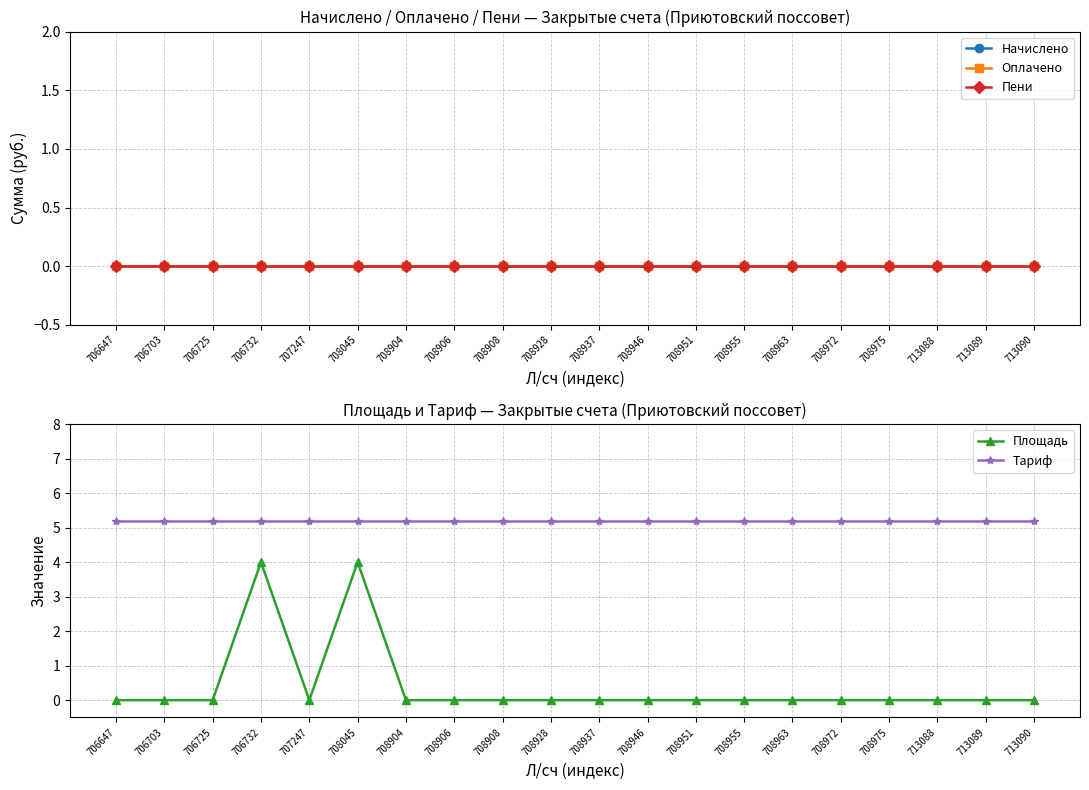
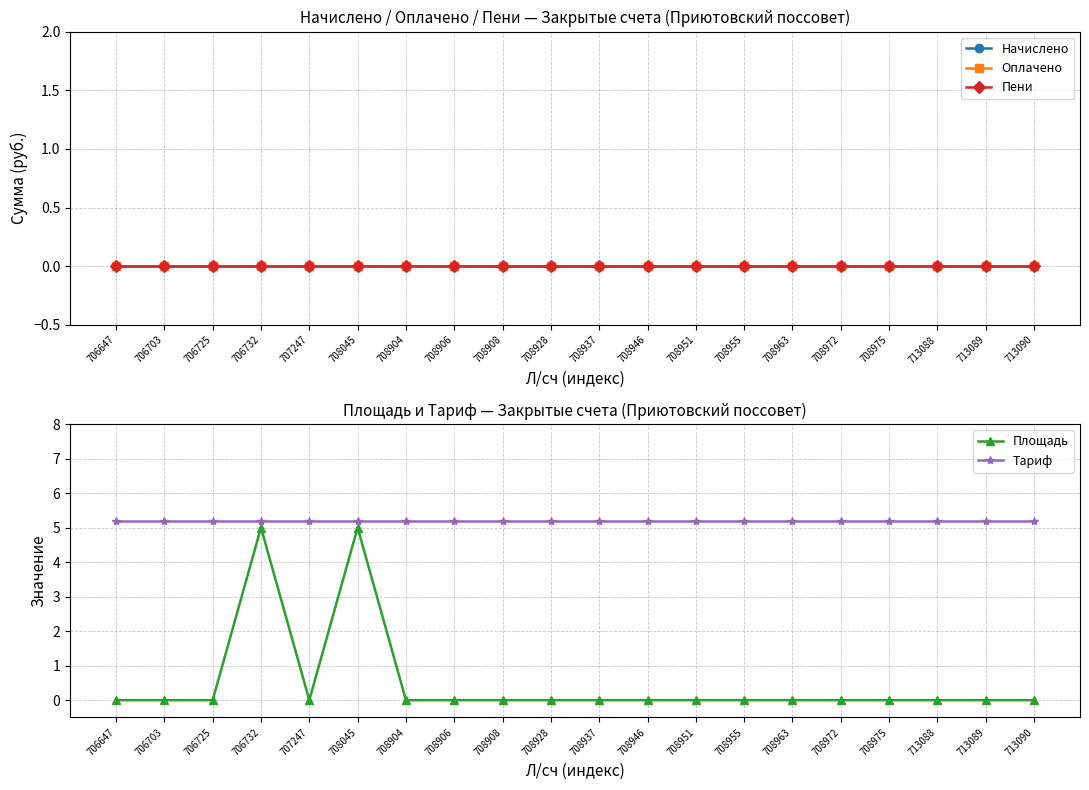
  {
    "Начислено / Оплачено / Пени — Закрытые счета (Приютовский поссовет)": {
      "706647": 0.00,
      "706703": 0.00,
      "706725": 0.00,
      "706732": 0.00,
      "707247": 0.00,
      "708045": 0.00,
      "708904": 0.00,
      "708906": 0.00,
      "708908": 0.00,
      "708928": 0.00,
      "708937": 0.00,
      "708946": 0.00,
      "708951": 0.00,
      "708955": 0.00,
      "708963": 0.00,
      "708972": 0.00,
      "708975": 0.00,
      "713088": 0.00,
      "713089": 0.00,
      "713090": 0.00
    },
    "Площадь и Тариф — Закрытые счета (Приютовский поссовет)": {
      "Площадь": {
        "706647": 0,
        "706703": 0,
        "706725": 0,
-       "706732": 4,
+       "706732": 5,
        "707247": 0,
-       "708045": 4,
+       "708045": 5,
        "708904": 0,
        "708906": 0,
        "708908": 0,
        "708928": 0,
        "708937": 0,
        "708946": 0,
        "708951": 0,
        "708955": 0,
        "708963": 0,
        "708972": 0,
        "708975": 0,
        "713088": 0,
        "713089": 0,
        "713090": 0
      },
      "Тариф": {
        "706647": 5.2,
        "706703": 5.2,
        "706725": 5.2,
        "706732": 5.2,
        "707247": 5.2,
        "708045": 5.2,
        "708904": 5.2,
        "708906": 5.2,
        "708908": 5.2,
        "708928": 5.2,
        "708937": 5.2,
        "708946": 5.2,
        "708951": 5.2,
        "708955": 5.2,
        "708963": 5.2,
        "708972": 5.2,
        "708975": 5.2,
        "713088": 5.2,
        "713089": 5.2,
        "713090": 5.2
      }
    }
  }
